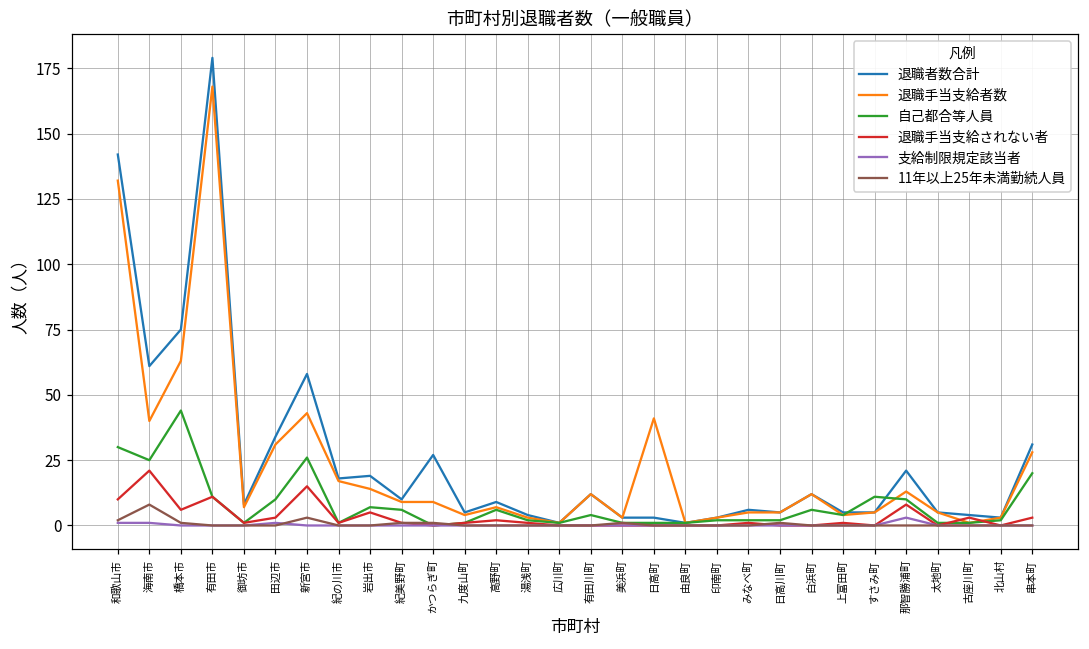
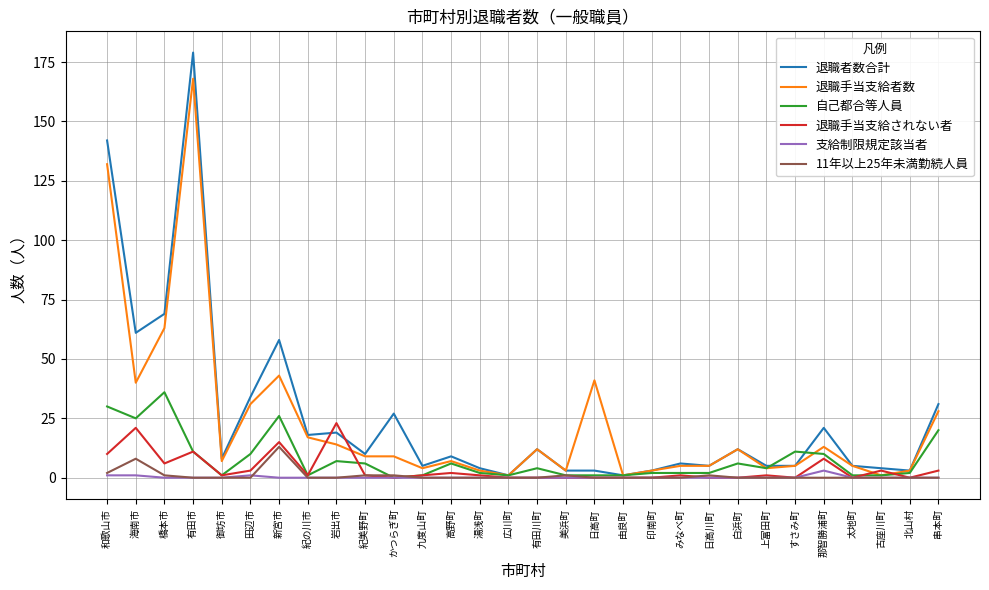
  {
    "退職者数合計": {
      "和歌山市": 142,
      "海南市": 61,
-     "橋本市": 75,
+     "橋本市": 69,
      "有田市": 179,
      "田辺市": 34,
      "新宮市": 58,
      "岩出市": 19,
      "かつらぎ町": 27,
      "高野町": 9,
      "日高町": 3,
      "那智勝浦町": 21,
      "串本町": 31
    },
    "退職手当支給者数": {
      "和歌山市": 132,
      "海南市": 40,
      "橋本市": 63,
      "有田市": 168,
      "田辺市": 31,
      "新宮市": 43,
      "岩出市": 14,
      "かつらぎ町": 9,
      "日高町": 41,
      "那智勝浦町": 13,
      "串本町": 28
    },
    "自己都合等人員": {
      "和歌山市": 30,
      "海南市": 25,
-     "橋本市": 44,
+     "橋本市": 36,
      "田辺市": 10,
      "新宮市": 26,
      "岩出市": 7,
      "紀美野町": 6,
      "有田川町": 4,
      "白浜町": 6,
      "すさみ町": 11,
      "那智勝浦町": 10,
      "串本町": 20
    },
    "退職手当支給されない者": {
      "和歌山市": 10,
      "海南市": 21,
      "橋本市": 6,
      "田辺市": 3,
      "新宮市": 15,
-     "岩出市": 5,
+     "岩出市": 23,
      "高野町": 2,
      "那智勝浦町": 8,
      "串本町": 3
    },
    "支給制限規定該当者": {
      "海南市": 1,
      "新宮市": 0,
      "那智勝浦町": 3
    },
    "11年以上25年未満勤続人員": {
      "海南市": 8,
-     "新宮市": 3,
+     "新宮市": 13,
      "那智勝浦町": 0
    }
  }
